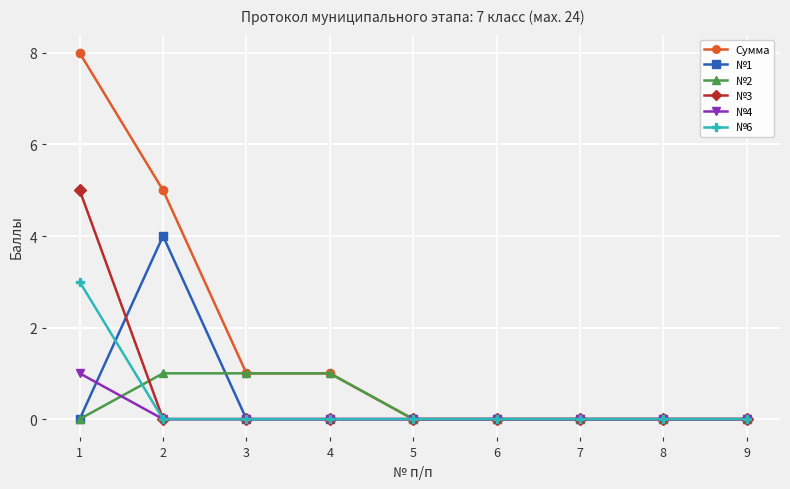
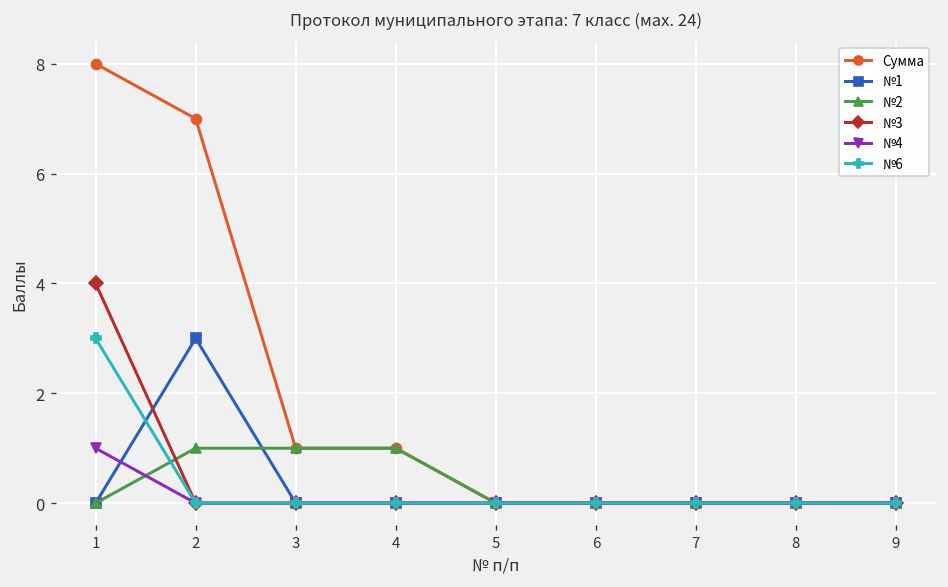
  {
    "Сумма": {
      "1": 8,
-     "2": 5
+     "2": 7
    },
    "№1": {
-     "2": 4
+     "2": 3
    },
    "№2": {
      "2": 1
    },
    "№3": {
-     "1": 5
+     "1": 4
    },
    "№4": {
      "1": 1
    },
    "№6": {
      "1": 3
    }
  }
